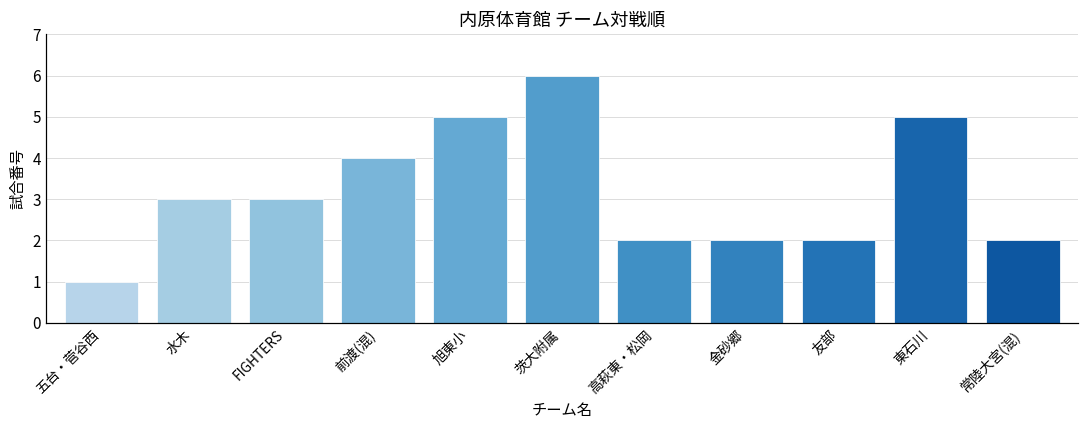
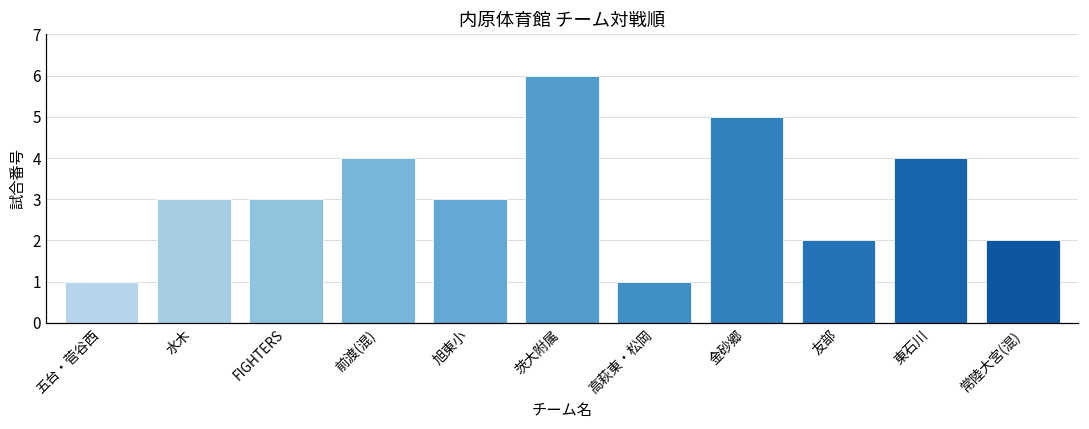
  {
    "五台・菅谷西": 1,
    "水木": 3,
    "FIGHTERS": 3,
    "前渡(混)": 4,
-   "旭東小": 5,
+   "旭東小": 3,
    "茨大附属": 6,
-   "高萩東・松岡": 2,
-   "金砂郷": 2,
+   "高萩東・松岡": 1,
+   "金砂郷": 5,
    "友部": 2,
-   "東石川": 5,
+   "東石川": 4,
    "常陸大宮(混)": 2
  }
